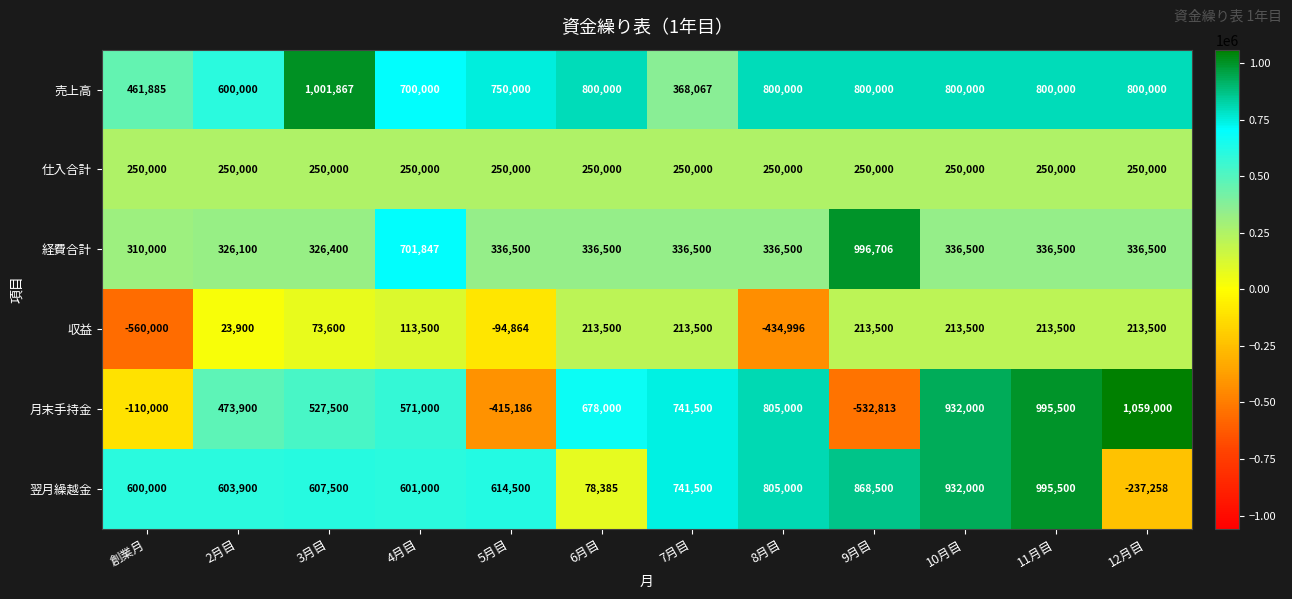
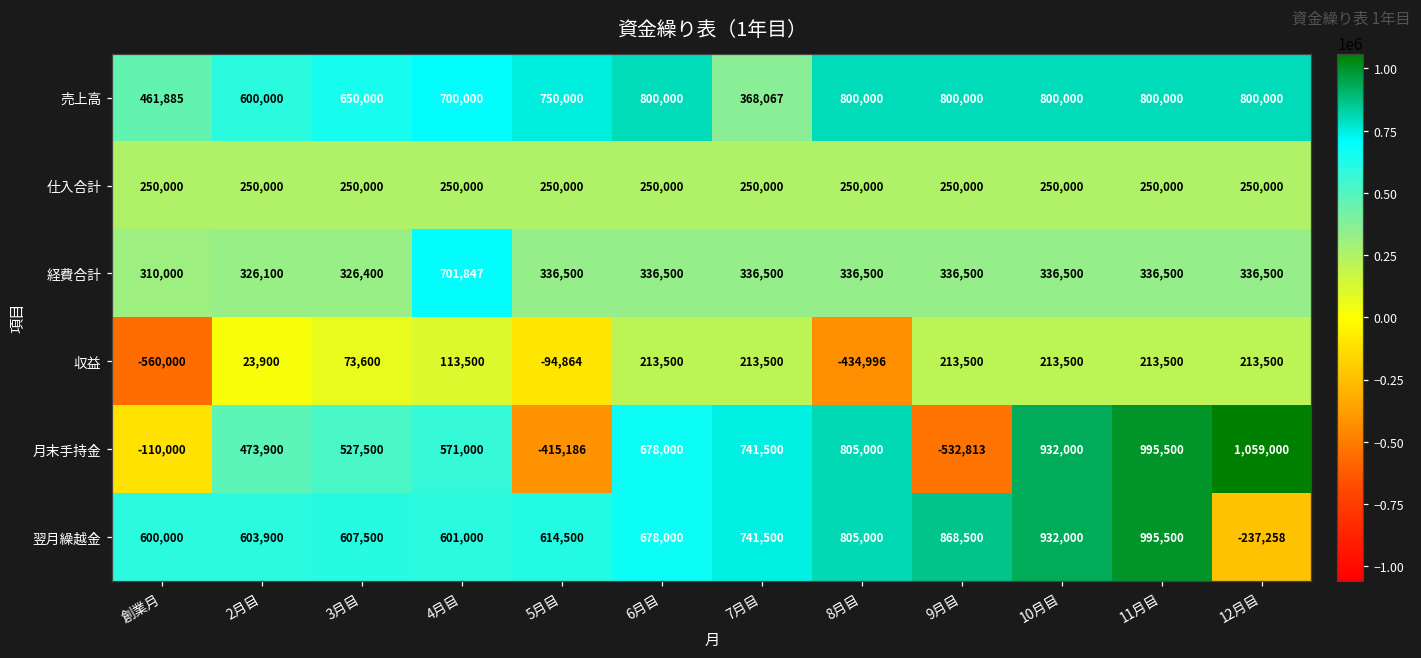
  {
    "売上高": {
      "創業月": "461,885",
      "2月目": "600,000",
-     "3月目": "1,001,867",
+     "3月目": "650,000",
      "4月目": "700,000",
      "5月目": "750,000",
      "6月目": "800,000",
      "7月目": "368,067",
      "8月目": "800,000",
      "9月目": "800,000",
      "10月目": "800,000",
      "11月目": "800,000",
      "12月目": "800,000"
    },
    "仕入合計": {
      "創業月": "250,000",
      "2月目": "250,000",
      "3月目": "250,000",
      "4月目": "250,000",
      "5月目": "250,000",
      "6月目": "250,000",
      "7月目": "250,000",
      "8月目": "250,000",
      "9月目": "250,000",
      "10月目": "250,000",
      "11月目": "250,000",
      "12月目": "250,000"
    },
    "経費合計": {
      "創業月": "310,000",
      "2月目": "326,100",
      "3月目": "326,400",
      "4月目": "701,847",
      "5月目": "336,500",
      "6月目": "336,500",
      "7月目": "336,500",
      "8月目": "336,500",
-     "9月目": "996,706",
+     "9月目": "336,500",
      "10月目": "336,500",
      "11月目": "336,500",
      "12月目": "336,500"
    },
    "収益": {
      "創業月": "-560,000",
      "2月目": "23,900",
      "3月目": "73,600",
      "4月目": "113,500",
      "5月目": "-94,864",
      "6月目": "213,500",
      "7月目": "213,500",
      "8月目": "-434,996",
      "9月目": "213,500",
      "10月目": "213,500",
      "11月目": "213,500",
      "12月目": "213,500"
    },
    "月末手持金": {
      "創業月": "-110,000",
      "2月目": "473,900",
      "3月目": "527,500",
      "4月目": "571,000",
      "5月目": "-415,186",
      "6月目": "678,000",
      "7月目": "741,500",
      "8月目": "805,000",
      "9月目": "-532,813",
      "10月目": "932,000",
      "11月目": "995,500",
      "12月目": "1,059,000"
    },
    "翌月繰越金": {
      "創業月": "600,000",
      "2月目": "603,900",
      "3月目": "607,500",
      "4月目": "601,000",
      "5月目": "614,500",
-     "6月目": "78,385",
+     "6月目": "678,000",
      "7月目": "741,500",
      "8月目": "805,000",
      "9月目": "868,500",
      "10月目": "932,000",
      "11月目": "995,500",
      "12月目": "-237,258"
    }
  }
